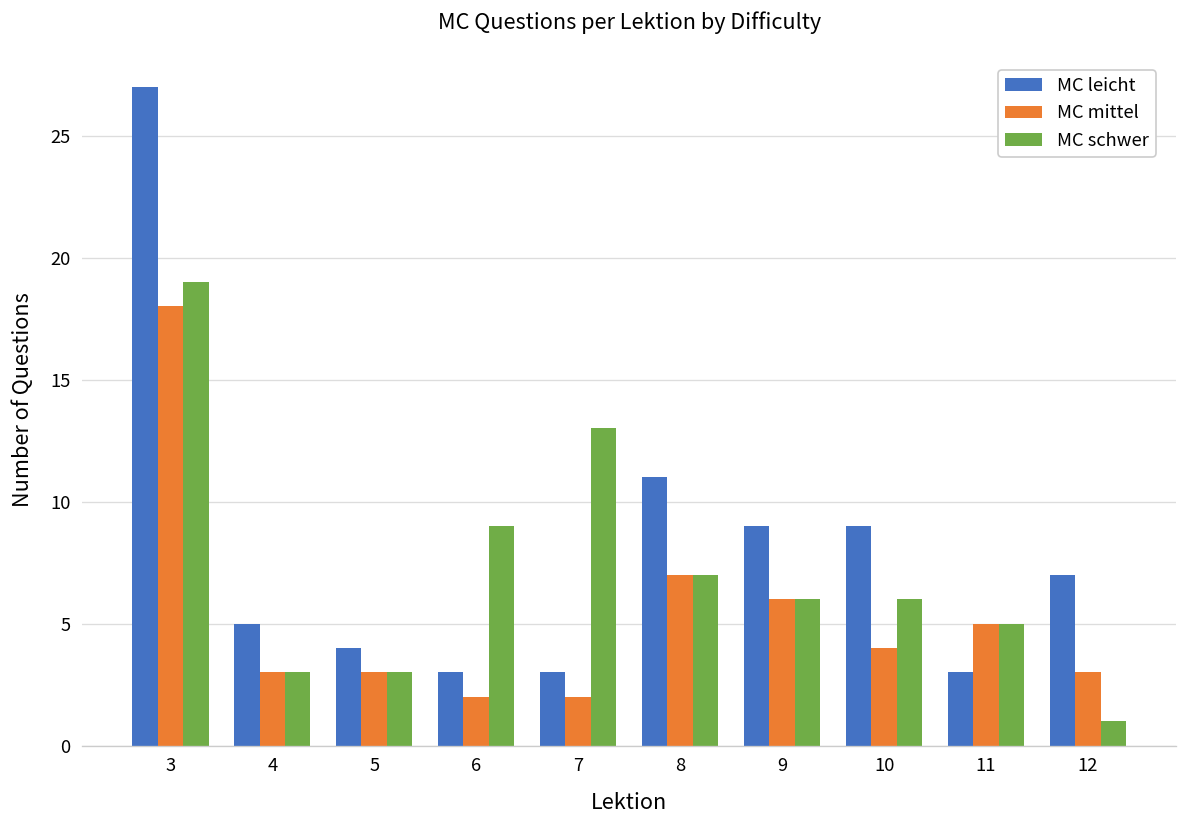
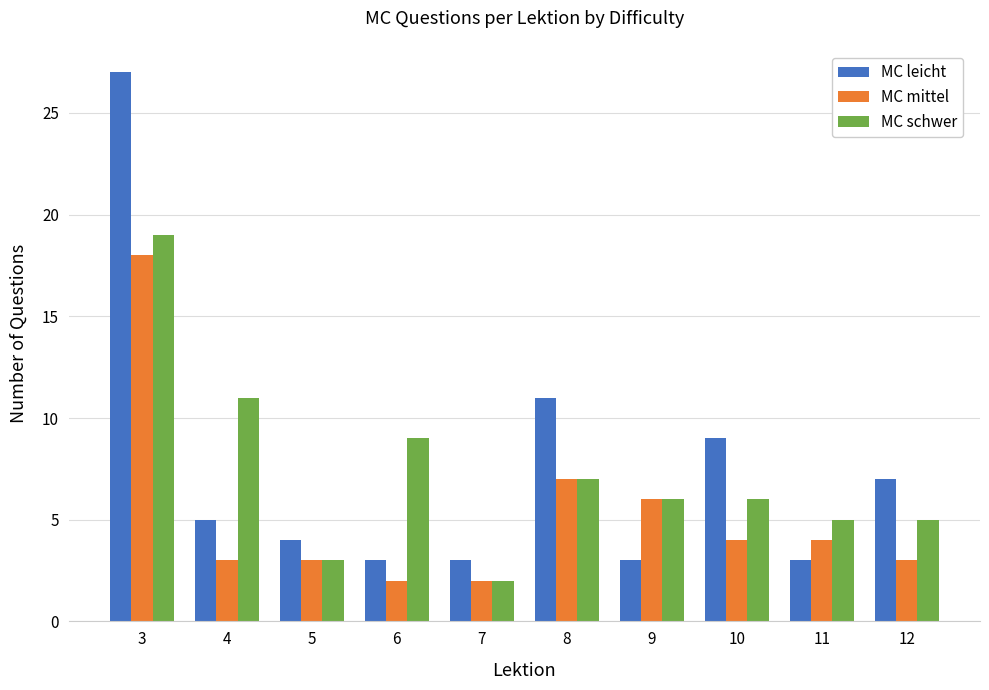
  {
    "MC leicht": {
      "3": 27,
      "4": 5,
      "5": 4,
      "6": 3,
      "7": 3,
      "8": 11,
-     "9": 9,
+     "9": 3,
      "10": 9,
      "11": 3,
      "12": 7
    },
    "MC mittel": {
      "3": 18,
      "4": 3,
      "5": 3,
      "6": 2,
      "7": 2,
      "8": 7,
      "9": 6,
      "10": 4,
-     "11": 5,
+     "11": 4,
      "12": 3
    },
    "MC schwer": {
      "3": 19,
-     "4": 3,
+     "4": 11,
      "5": 3,
      "6": 9,
-     "7": 13,
+     "7": 2,
      "8": 7,
      "9": 6,
      "10": 6,
      "11": 5,
-     "12": 1
+     "12": 5
    }
  }
